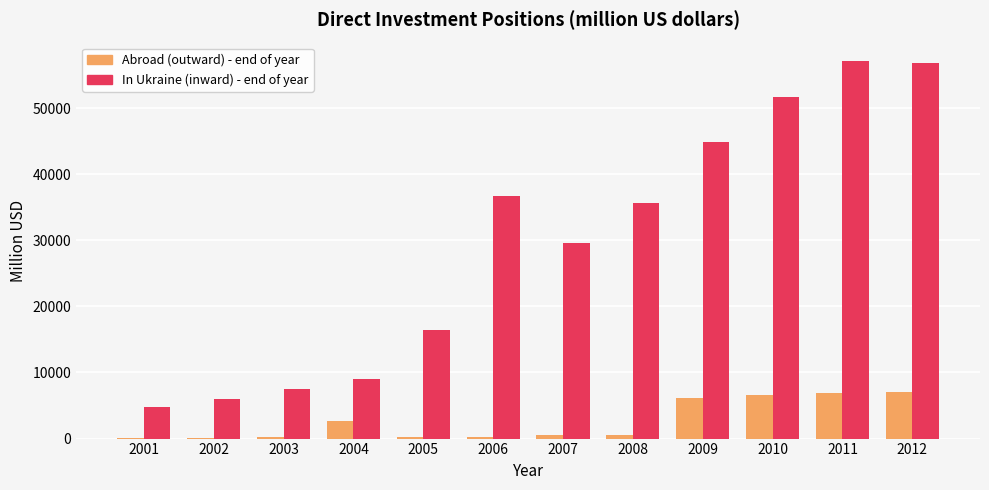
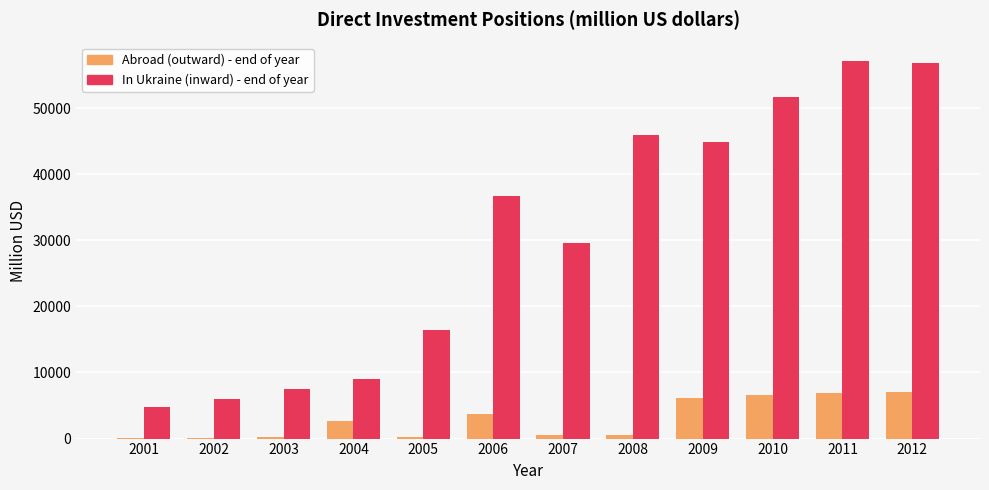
  {
    "Abroad (outward) - end of year": {
      "2004": 3000,
-     "2006": 0,
+     "2006": 4000,
      "2007": 0,
      "2008": 1000,
      "2009": 6000,
      "2010": 7000,
      "2011": 7000,
      "2012": 7000
    },
    "In Ukraine (inward) - end of year": {
      "2001": 5000,
      "2002": 6000,
      "2003": 8000,
      "2004": 9000,
      "2005": 16000,
      "2006": 37000,
      "2007": 30000,
-     "2008": 36000,
+     "2008": 46000,
      "2009": 45000,
      "2010": 52000,
      "2011": 57000,
      "2012": 57000
    }
  }
